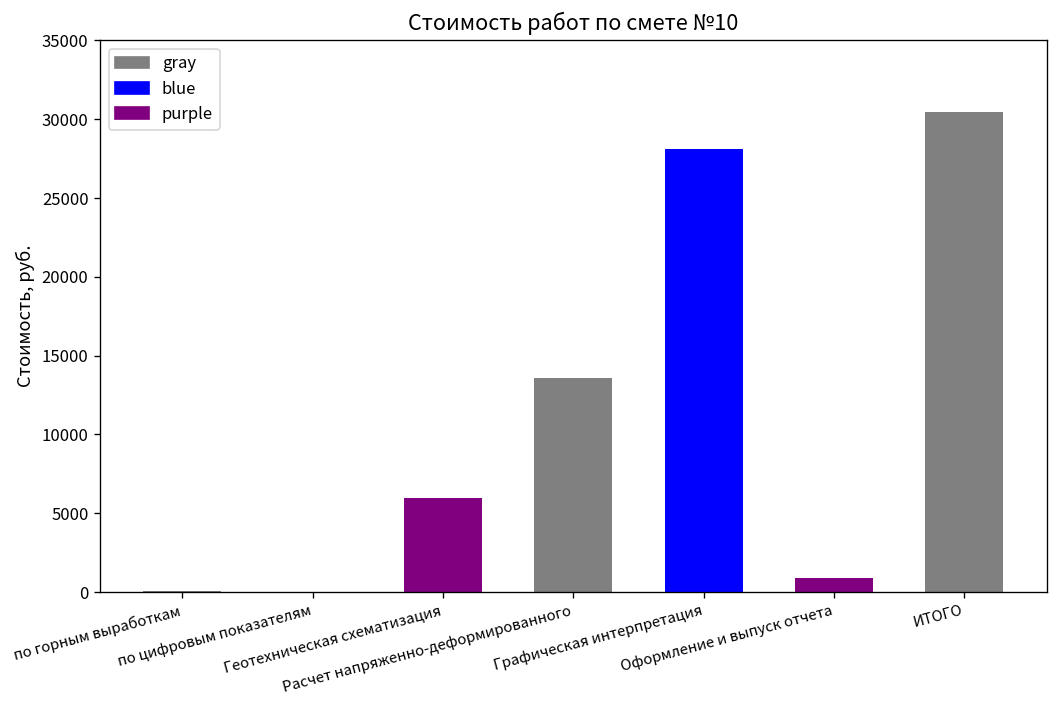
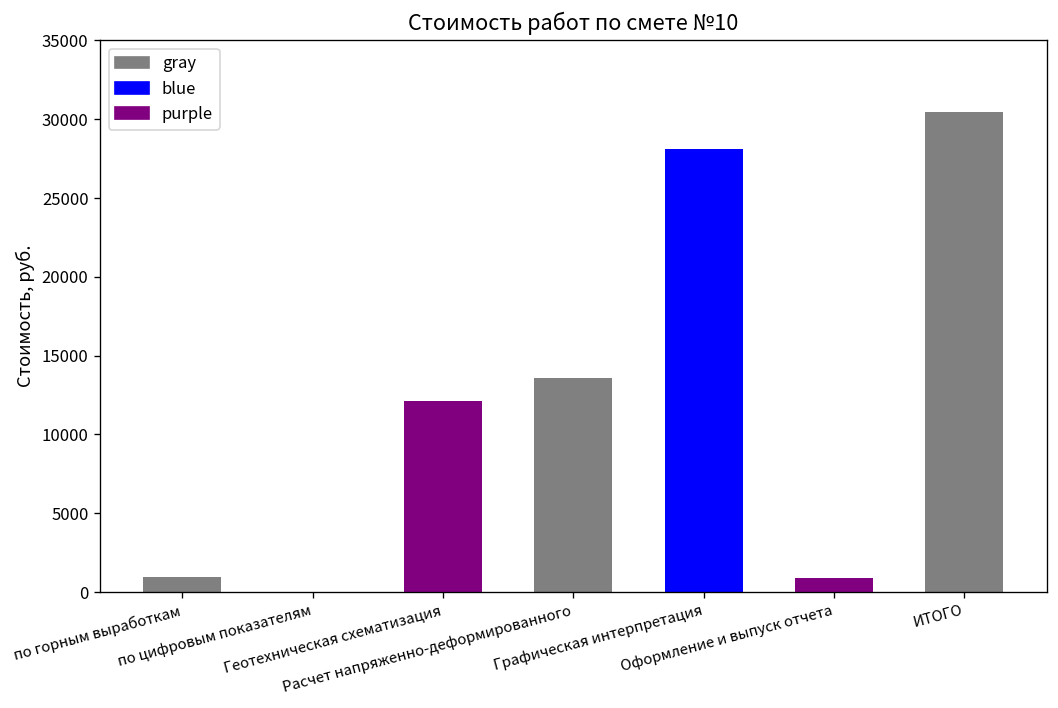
  {
-   "по горным выработкам": 0,
-   "Геотехническая схематизация": 5900,
+   "по горным выработкам": 900,
+   "Геотехническая схематизация": 12100,
    "Расчет напряженно-деформированного": 13600,
    "Графическая интерпретация": 28100,
    "Оформление и выпуск отчета": 900,
    "ИТОГО": 30400
  }
